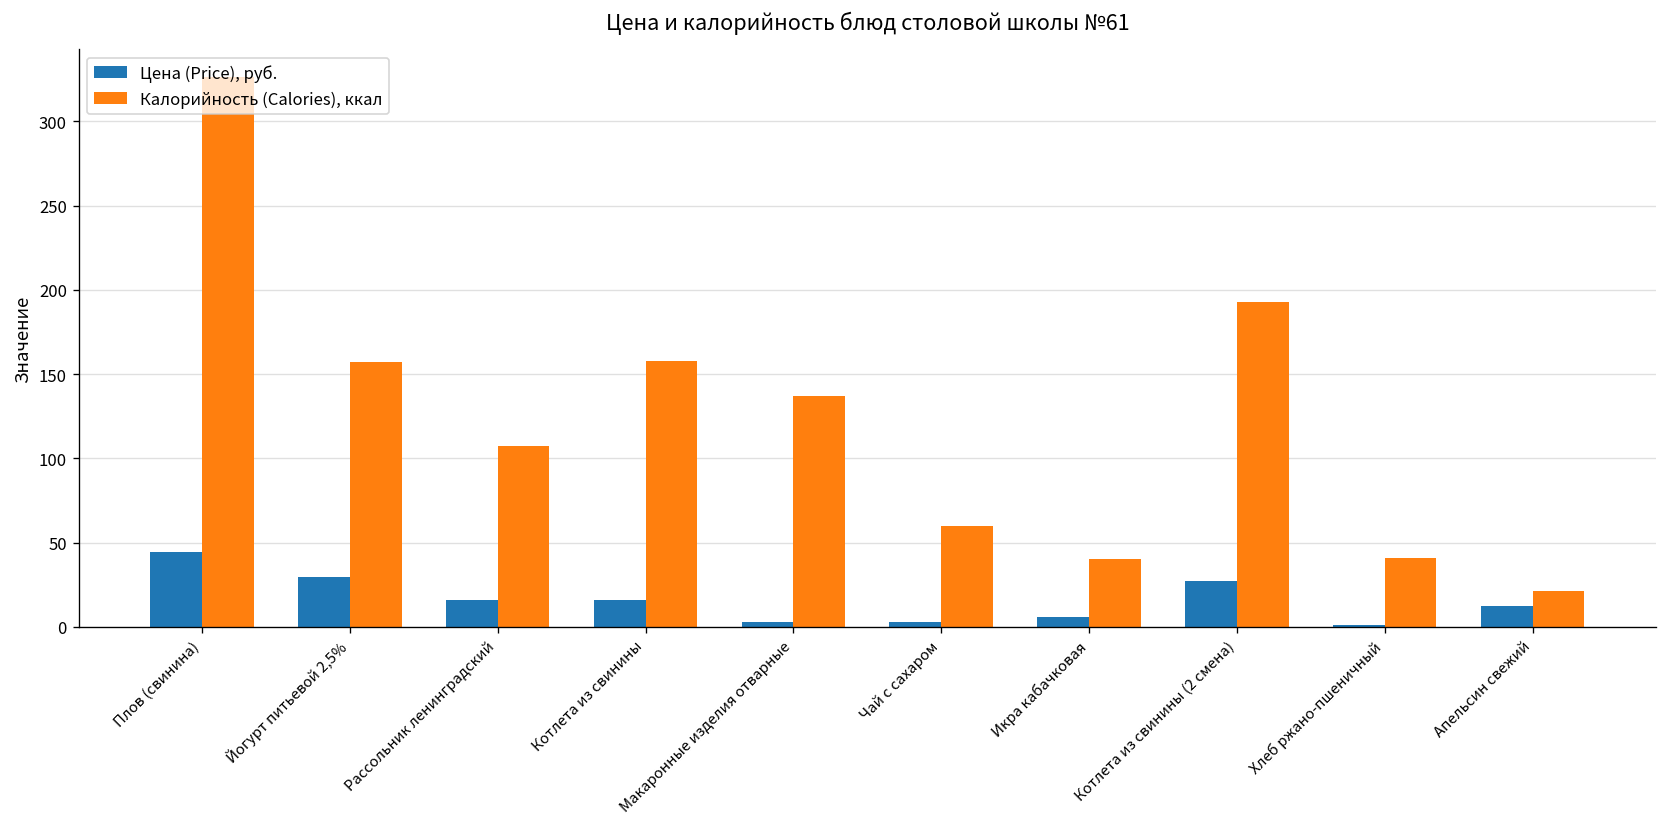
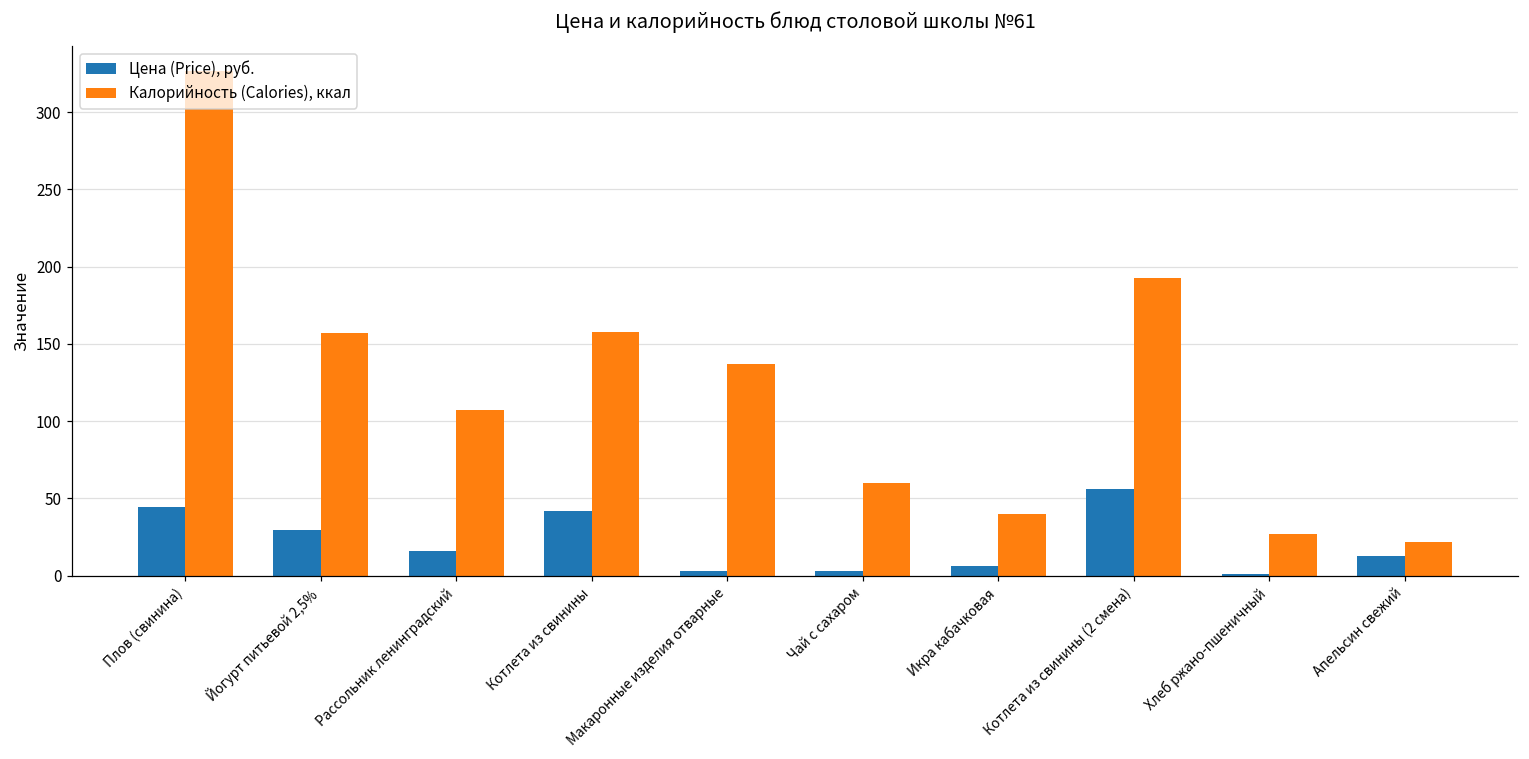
  {
    "Цена (Price), руб.": {
      "Плов (свинина)": 45,
      "Йогурт питьевой 2,5%": 29,
      "Рассольник ленинградский": 16,
-     "Котлета из свинины": 16,
+     "Котлета из свинины": 42,
      "Макаронные изделия отварные": 3,
      "Чай с сахаром": 3,
      "Икра кабачковая": 6,
-     "Котлета из свинины (2 смена)": 27,
+     "Котлета из свинины (2 смена)": 56,
      "Апельсин свежий": 12
    },
    "Калорийность (Calories), ккал": {
      "Йогурт питьевой 2,5%": 157,
      "Рассольник ленинградский": 107,
      "Котлета из свинины": 158,
      "Макаронные изделия отварные": 137,
      "Чай с сахаром": 60,
      "Икра кабачковая": 40,
      "Котлета из свинины (2 смена)": 193,
-     "Хлеб ржано-пшеничный": 41,
+     "Хлеб ржано-пшеничный": 27,
      "Апельсин свежий": 22
    }
  }
